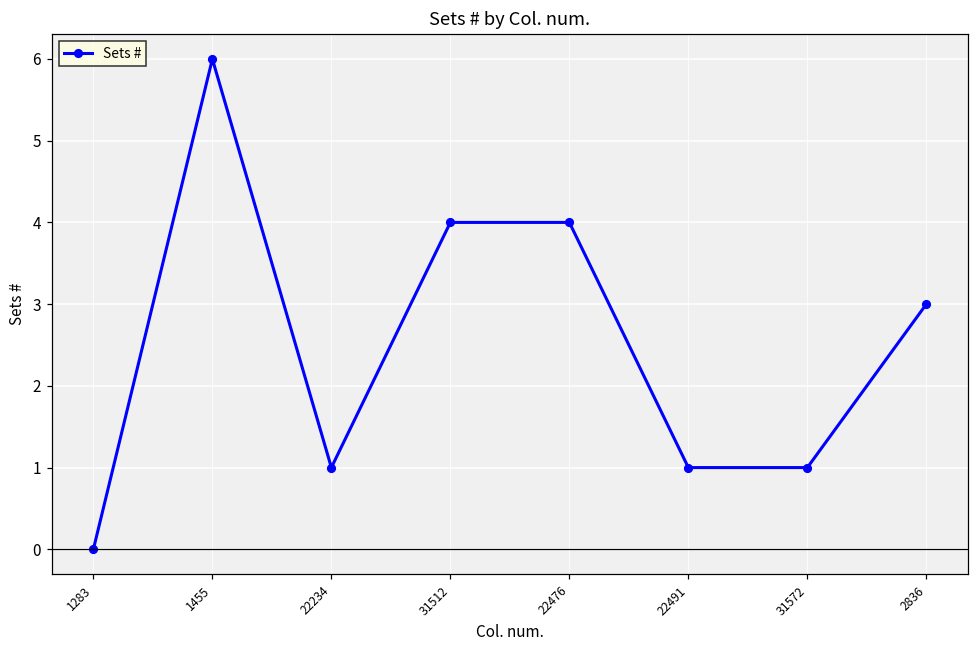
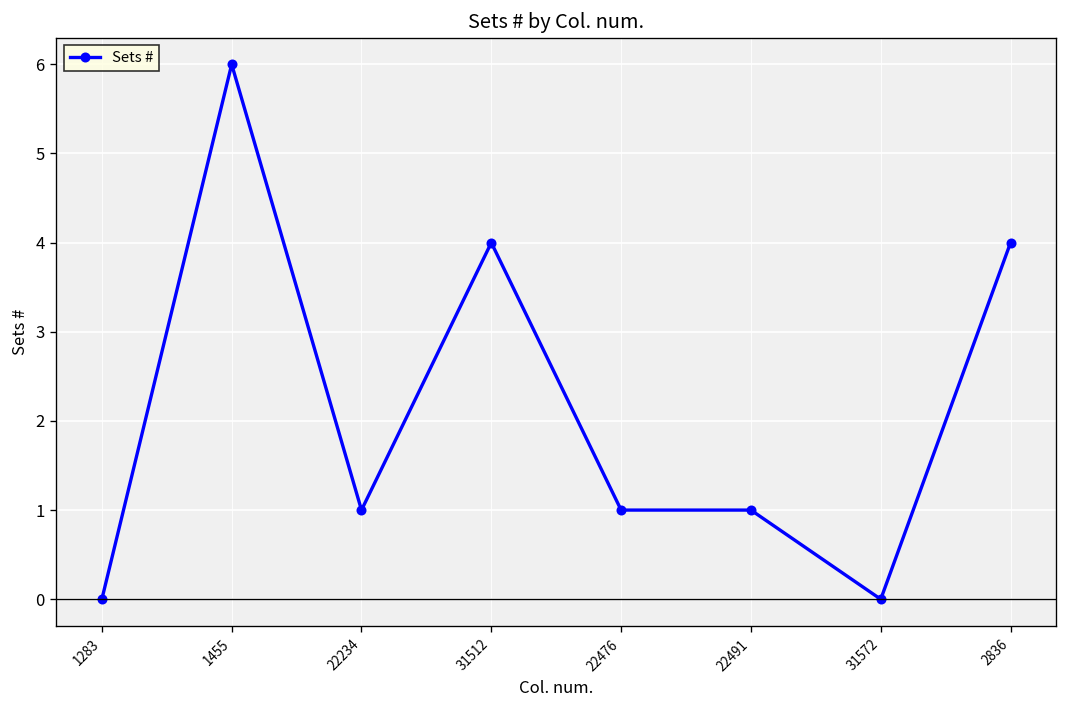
  {
    "1283": 0,
    "1455": 6,
    "22234": 1,
    "31512": 4,
-   "22476": 4,
+   "22476": 1,
    "22491": 1,
-   "31572": 1,
-   "2836": 3
+   "31572": 0,
+   "2836": 4
  }
